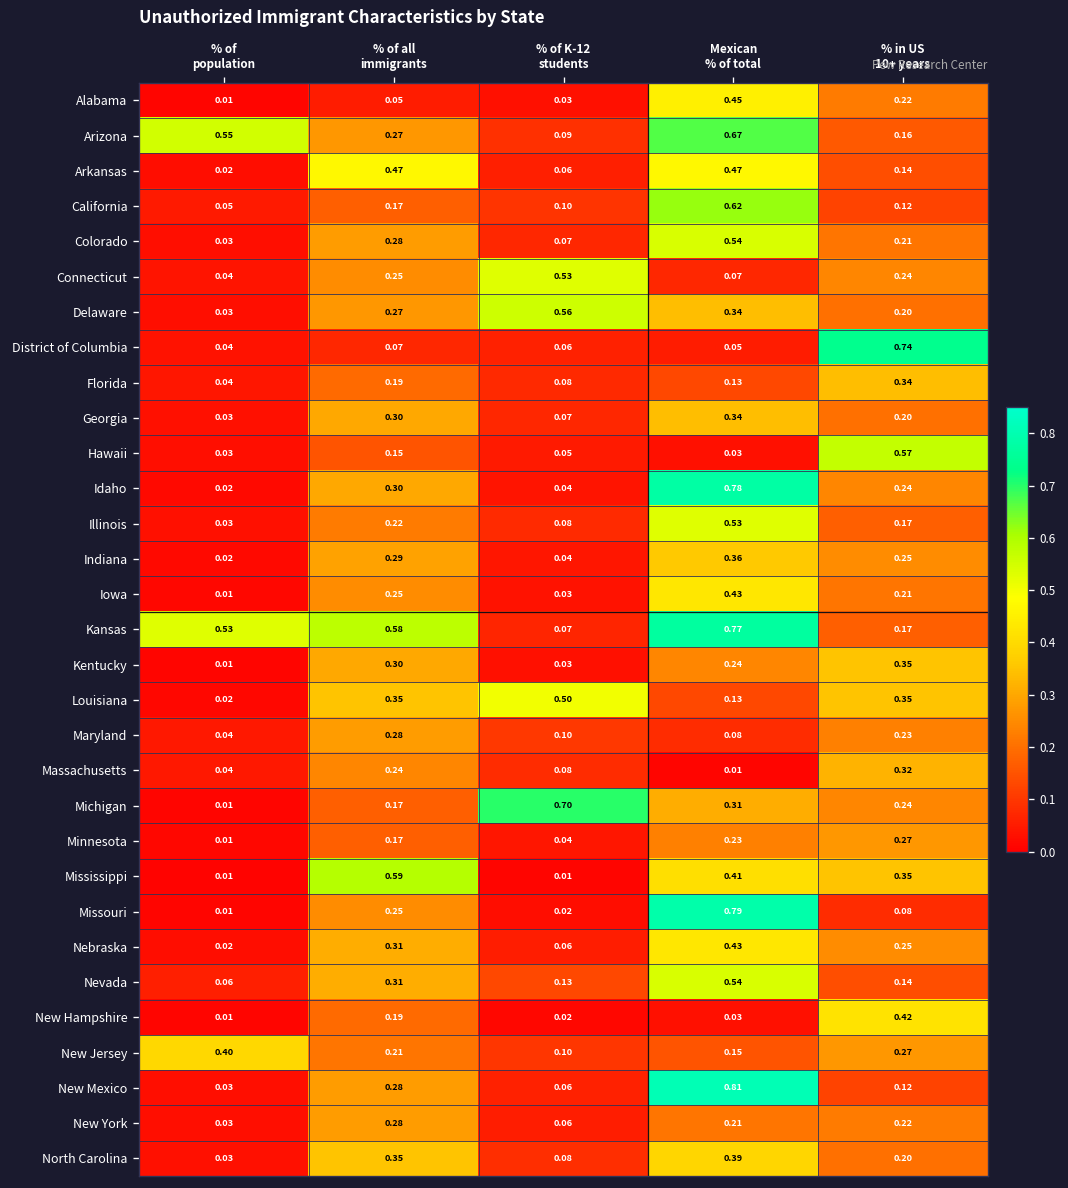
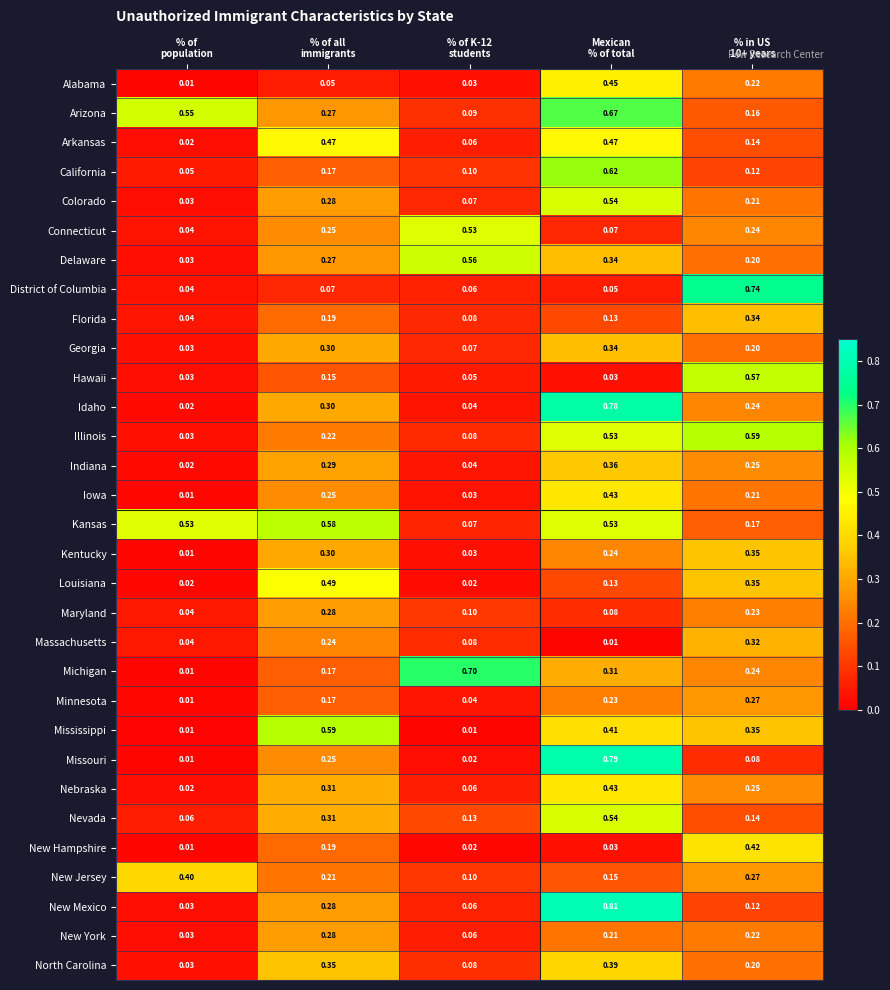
  {
    "Alabama": {
      "% of population": 0.01,
      "% of all immigrants": 0.05,
      "% of K-12 students": 0.03,
      "Mexican % of total": 0.45,
      "% in US 10+ years": 0.22
    },
    "Arizona": {
      "% of population": 0.55,
      "% of all immigrants": 0.27,
      "% of K-12 students": 0.09,
      "Mexican % of total": 0.67,
      "% in US 10+ years": 0.16
    },
    "Arkansas": {
      "% of population": 0.02,
      "% of all immigrants": 0.47,
      "% of K-12 students": 0.06,
      "Mexican % of total": 0.47,
      "% in US 10+ years": 0.14
    },
    "California": {
      "% of population": 0.05,
      "% of all immigrants": 0.17,
      "% of K-12 students": 0.10,
      "Mexican % of total": 0.62,
      "% in US 10+ years": 0.12
    },
    "Colorado": {
      "% of population": 0.03,
      "% of all immigrants": 0.28,
      "% of K-12 students": 0.07,
      "Mexican % of total": 0.54,
      "% in US 10+ years": 0.21
    },
    "Connecticut": {
      "% of population": 0.04,
      "% of all immigrants": 0.25,
      "% of K-12 students": 0.53,
      "Mexican % of total": 0.07,
      "% in US 10+ years": 0.24
    },
    "Delaware": {
      "% of population": 0.03,
      "% of all immigrants": 0.27,
      "% of K-12 students": 0.56,
      "Mexican % of total": 0.34,
      "% in US 10+ years": 0.20
    },
    "District of Columbia": {
      "% of population": 0.04,
      "% of all immigrants": 0.07,
      "% of K-12 students": 0.06,
      "Mexican % of total": 0.05,
      "% in US 10+ years": 0.74
    },
    "Florida": {
      "% of population": 0.04,
      "% of all immigrants": 0.19,
      "% of K-12 students": 0.08,
      "Mexican % of total": 0.13,
      "% in US 10+ years": 0.34
    },
    "Georgia": {
      "% of population": 0.03,
      "% of all immigrants": 0.30,
      "% of K-12 students": 0.07,
      "Mexican % of total": 0.34,
      "% in US 10+ years": 0.20
    },
    "Hawaii": {
      "% of population": 0.03,
      "% of all immigrants": 0.15,
      "% of K-12 students": 0.05,
      "Mexican % of total": 0.03,
      "% in US 10+ years": 0.57
    },
    "Idaho": {
      "% of population": 0.02,
      "% of all immigrants": 0.30,
      "% of K-12 students": 0.04,
      "Mexican % of total": 0.78,
      "% in US 10+ years": 0.24
    },
    "Illinois": {
      "% of population": 0.03,
      "% of all immigrants": 0.22,
      "% of K-12 students": 0.08,
      "Mexican % of total": 0.53,
-     "% in US 10+ years": 0.17
+     "% in US 10+ years": 0.59
    },
    "Indiana": {
      "% of population": 0.02,
      "% of all immigrants": 0.29,
      "% of K-12 students": 0.04,
      "Mexican % of total": 0.36,
      "% in US 10+ years": 0.25
    },
    "Iowa": {
      "% of population": 0.01,
      "% of all immigrants": 0.25,
      "% of K-12 students": 0.03,
      "Mexican % of total": 0.43,
      "% in US 10+ years": 0.21
    },
    "Kansas": {
      "% of population": 0.53,
      "% of all immigrants": 0.58,
      "% of K-12 students": 0.07,
-     "Mexican % of total": 0.77,
+     "Mexican % of total": 0.53,
      "% in US 10+ years": 0.17
    },
    "Kentucky": {
      "% of population": 0.01,
      "% of all immigrants": 0.30,
      "% of K-12 students": 0.03,
      "Mexican % of total": 0.24,
      "% in US 10+ years": 0.35
    },
    "Louisiana": {
      "% of population": 0.02,
-     "% of all immigrants": 0.35,
-     "% of K-12 students": 0.50,
+     "% of all immigrants": 0.49,
+     "% of K-12 students": 0.02,
      "Mexican % of total": 0.13,
      "% in US 10+ years": 0.35
    },
    "Maryland": {
      "% of population": 0.04,
      "% of all immigrants": 0.28,
      "% of K-12 students": 0.10,
      "Mexican % of total": 0.08,
      "% in US 10+ years": 0.23
    },
    "Massachusetts": {
      "% of population": 0.04,
      "% of all immigrants": 0.24,
      "% of K-12 students": 0.08,
      "Mexican % of total": 0.01,
      "% in US 10+ years": 0.32
    },
    "Michigan": {
      "% of population": 0.01,
      "% of all immigrants": 0.17,
      "% of K-12 students": 0.70,
      "Mexican % of total": 0.31,
      "% in US 10+ years": 0.24
    },
    "Minnesota": {
      "% of population": 0.01,
      "% of all immigrants": 0.17,
      "% of K-12 students": 0.04,
      "Mexican % of total": 0.23,
      "% in US 10+ years": 0.27
    },
    "Mississippi": {
      "% of population": 0.01,
      "% of all immigrants": 0.59,
      "% of K-12 students": 0.01,
      "Mexican % of total": 0.41,
      "% in US 10+ years": 0.35
    },
    "Missouri": {
      "% of population": 0.01,
      "% of all immigrants": 0.25,
      "% of K-12 students": 0.02,
      "Mexican % of total": 0.79,
      "% in US 10+ years": 0.08
    },
    "Nebraska": {
      "% of population": 0.02,
      "% of all immigrants": 0.31,
      "% of K-12 students": 0.06,
      "Mexican % of total": 0.43,
      "% in US 10+ years": 0.25
    },
    "Nevada": {
      "% of population": 0.06,
      "% of all immigrants": 0.31,
      "% of K-12 students": 0.13,
      "Mexican % of total": 0.54,
      "% in US 10+ years": 0.14
    },
    "New Hampshire": {
      "% of population": 0.01,
      "% of all immigrants": 0.19,
      "% of K-12 students": 0.02,
      "Mexican % of total": 0.03,
      "% in US 10+ years": 0.42
    },
    "New Jersey": {
      "% of population": 0.40,
      "% of all immigrants": 0.21,
      "% of K-12 students": 0.10,
      "Mexican % of total": 0.15,
      "% in US 10+ years": 0.27
    },
    "New Mexico": {
      "% of population": 0.03,
      "% of all immigrants": 0.28,
      "% of K-12 students": 0.06,
      "Mexican % of total": 0.81,
      "% in US 10+ years": 0.12
    },
    "New York": {
      "% of population": 0.03,
      "% of all immigrants": 0.28,
      "% of K-12 students": 0.06,
      "Mexican % of total": 0.21,
      "% in US 10+ years": 0.22
    },
    "North Carolina": {
      "% of population": 0.03,
      "% of all immigrants": 0.35,
      "% of K-12 students": 0.08,
      "Mexican % of total": 0.39,
      "% in US 10+ years": 0.20
    }
  }
